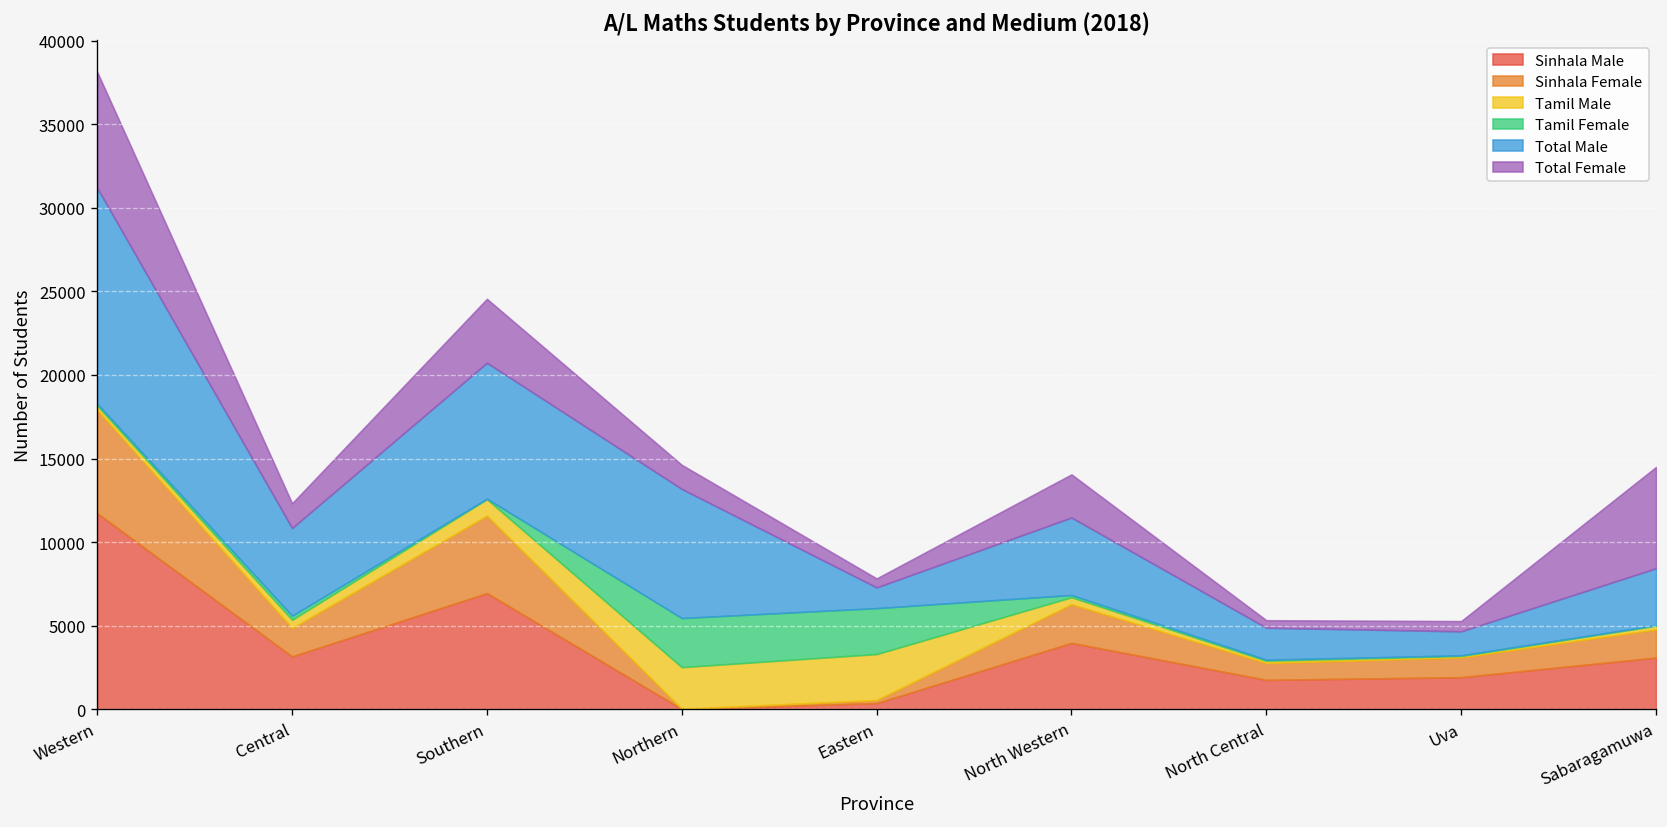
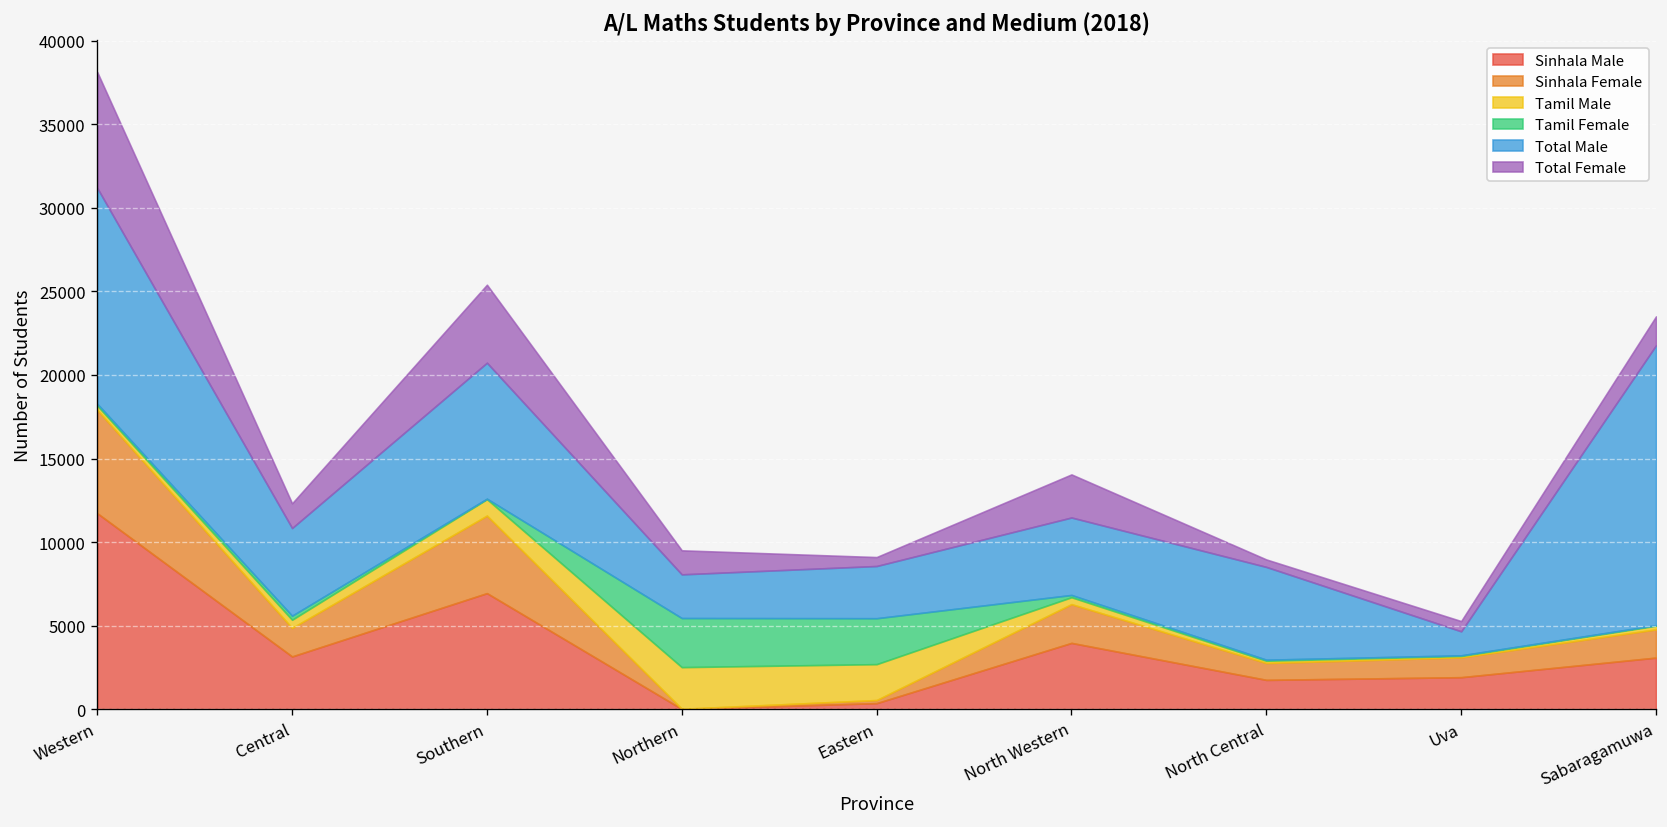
  {
    "Tamil Male": {
      "Central": 500,
      "Northern": 2500,
-     "Eastern": 2800
+     "Eastern": 2100
    },
    "Tamil Female": {
      "Central": 200,
      "Northern": 2900,
      "Eastern": 2700
    },
    "Total Male": {
      "Western": 12900,
      "Central": 5200,
      "Southern": 8100,
-     "Northern": 7700,
-     "Eastern": 1200,
+     "Northern": 2600,
+     "Eastern": 3100,
      "North Western": 4600,
-     "North Central": 1900,
+     "North Central": 5600,
      "Uva": 1400,
-     "Sabaragamuwa": 3400
+     "Sabaragamuwa": 16700
    },
    "Total Female": {
      "Western": 6900,
      "Central": 1500,
-     "Southern": 3800,
+     "Southern": 4700,
      "Northern": 1400,
      "Eastern": 500,
      "North Western": 2600,
      "North Central": 400,
      "Uva": 600,
-     "Sabaragamuwa": 6100
+     "Sabaragamuwa": 1700
    }
  }
